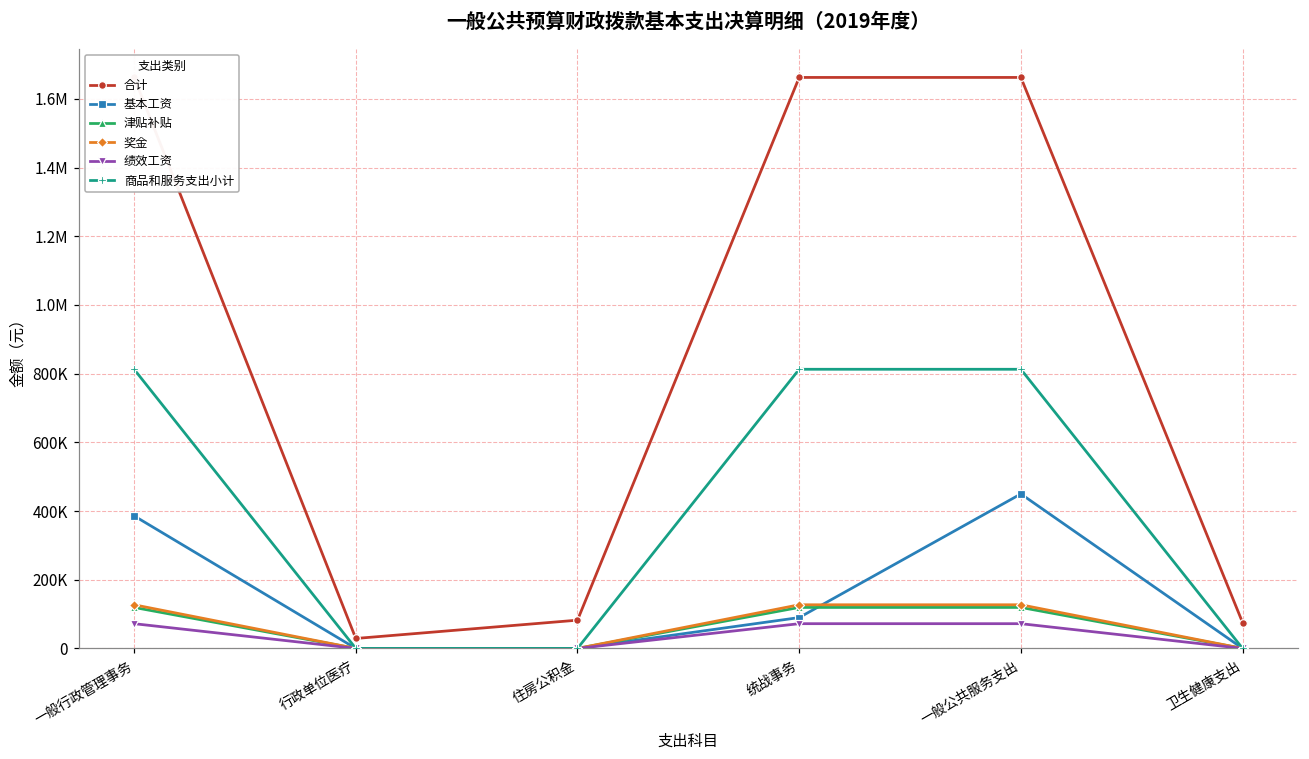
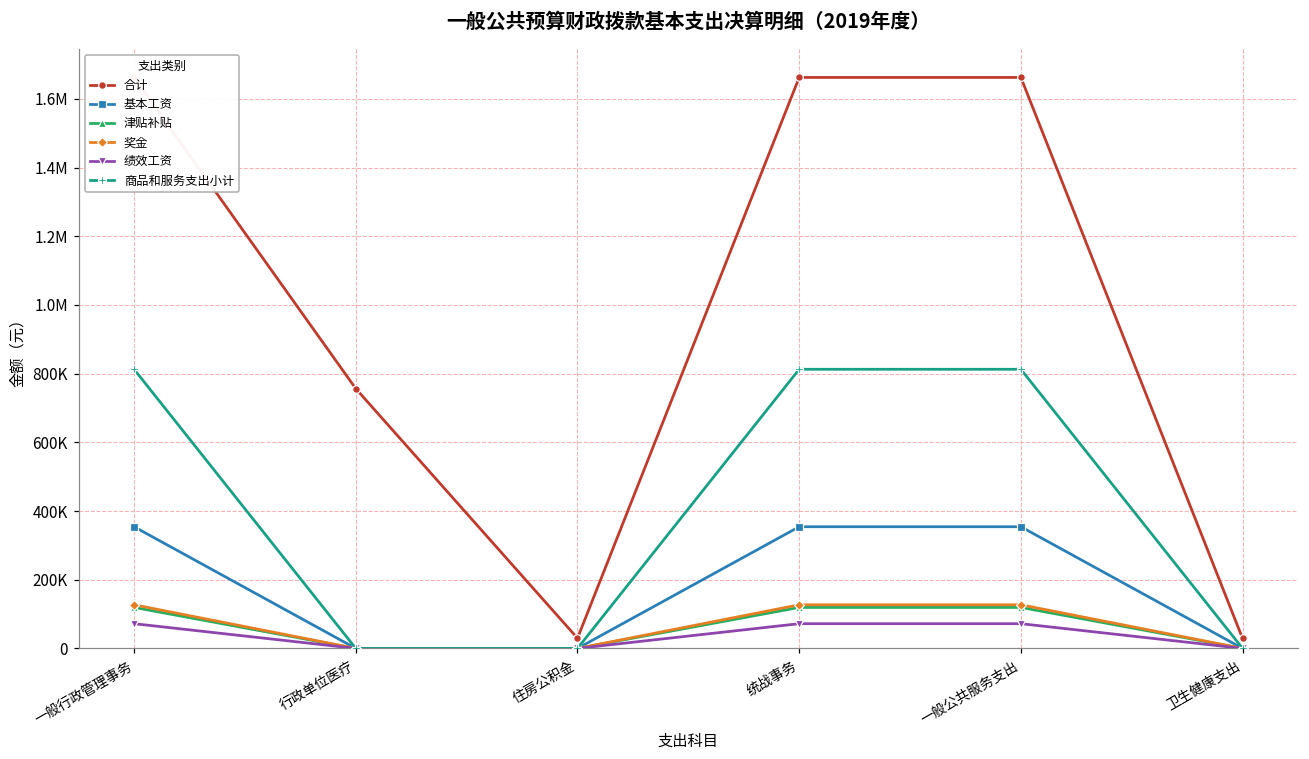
  {
    "合计": {
-     "行政单位医疗": 30000,
-     "住房公积金": 80000,
+     "行政单位医疗": 760000,
+     "住房公积金": 30000,
      "统战事务": 1660000,
      "一般公共服务支出": 1660000,
-     "卫生健康支出": 80000
+     "卫生健康支出": 30000
    },
    "基本工资": {
-     "一般行政管理事务": 390000,
-     "统战事务": 90000,
-     "一般公共服务支出": 450000
+     "一般行政管理事务": 350000,
+     "统战事务": 350000,
+     "一般公共服务支出": 350000
    },
    "绩效工资": {
      "一般行政管理事务": 70000,
      "统战事务": 70000,
      "一般公共服务支出": 70000
    }
  }
